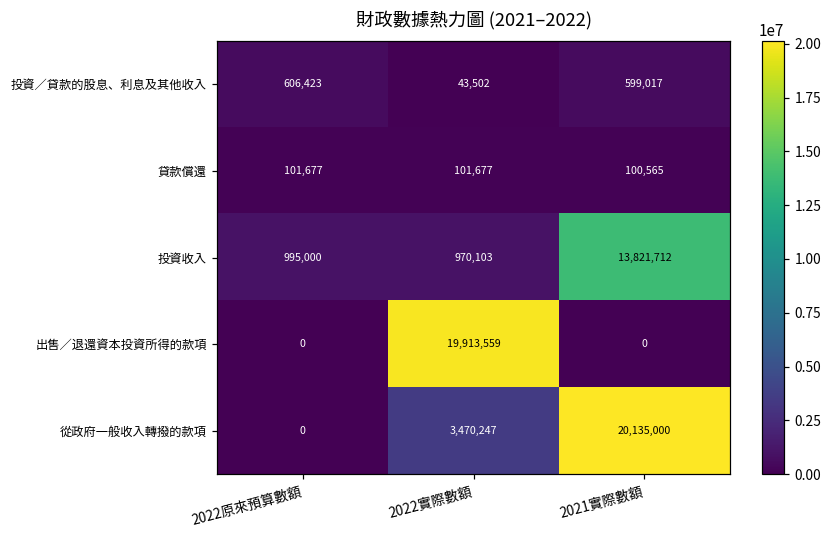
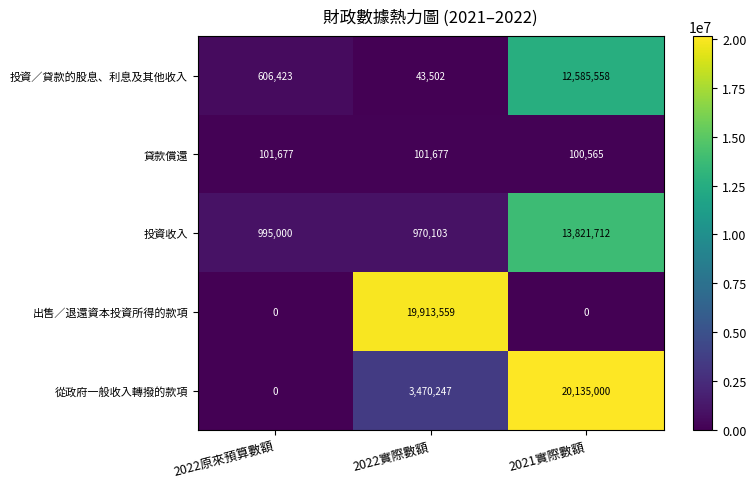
  {
    "投資／貸款的股息、利息及其他收入": {
      "2022原來預算數額": "606,423",
      "2022實際數額": "43,502",
-     "2021實際數額": "599,017"
+     "2021實際數額": "12,585,558"
    },
    "貸款償還": {
      "2022原來預算數額": "101,677",
      "2022實際數額": "101,677",
      "2021實際數額": "100,565"
    },
    "投資收入": {
      "2022原來預算數額": "995,000",
      "2022實際數額": "970,103",
      "2021實際數額": "13,821,712"
    },
    "出售／退還資本投資所得的款項": {
      "2022原來預算數額": "0",
      "2022實際數額": "19,913,559",
      "2021實際數額": "0"
    },
    "從政府一般收入轉撥的款項": {
      "2022原來預算數額": "0",
      "2022實際數額": "3,470,247",
      "2021實際數額": "20,135,000"
    }
  }
